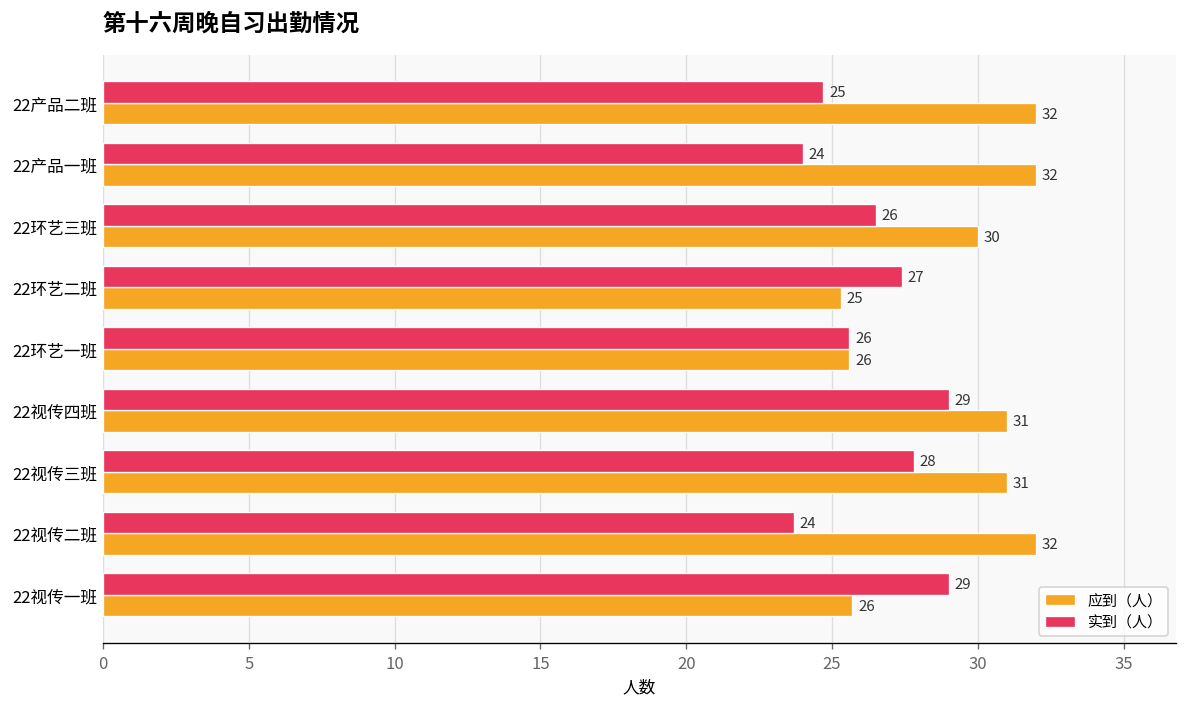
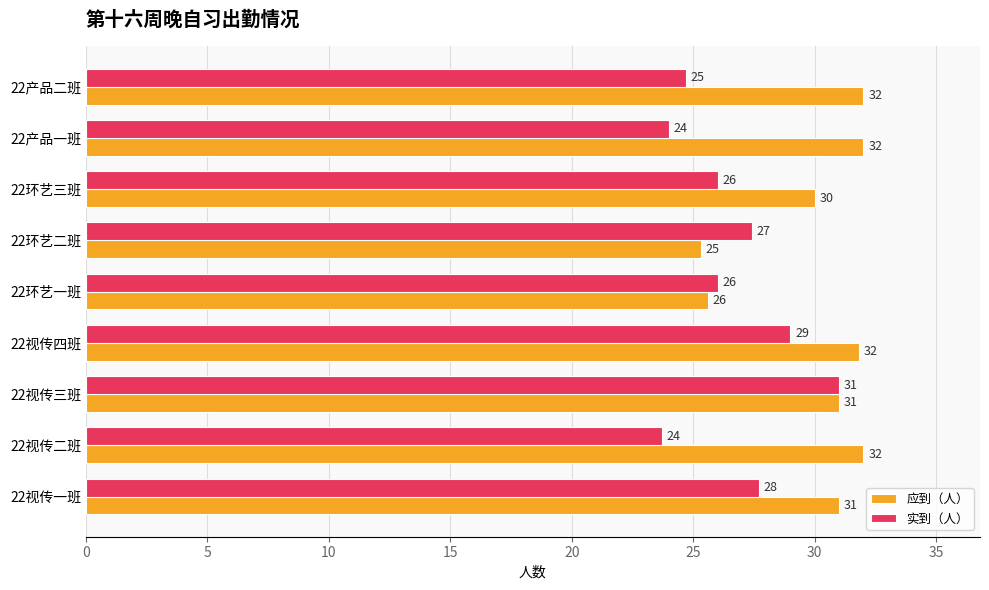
  {
    "应到（人）": {
      "22产品二班": 32,
      "22产品一班": 32,
      "22环艺三班": 30,
      "22环艺二班": 25,
      "22环艺一班": 26,
-     "22视传四班": 31,
+     "22视传四班": 32,
      "22视传三班": 31,
      "22视传二班": 32,
-     "22视传一班": 26
+     "22视传一班": 31
    },
    "实到（人）": {
      "22产品二班": 25,
      "22产品一班": 24,
-     "22环艺三班": 26.5,
+     "22环艺三班": 26.0,
      "22环艺二班": 27,
-     "22环艺一班": 25.6,
+     "22环艺一班": 26.0,
      "22视传四班": 29,
-     "22视传三班": 28,
+     "22视传三班": 31,
      "22视传二班": 24,
-     "22视传一班": 29
+     "22视传一班": 28
    }
  }
